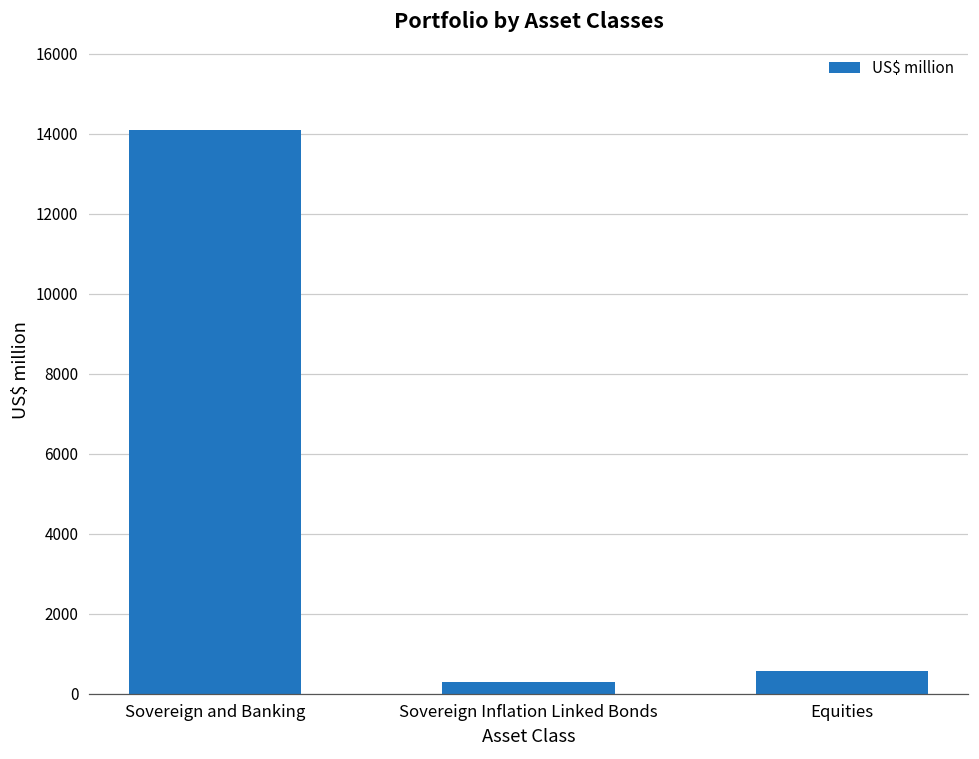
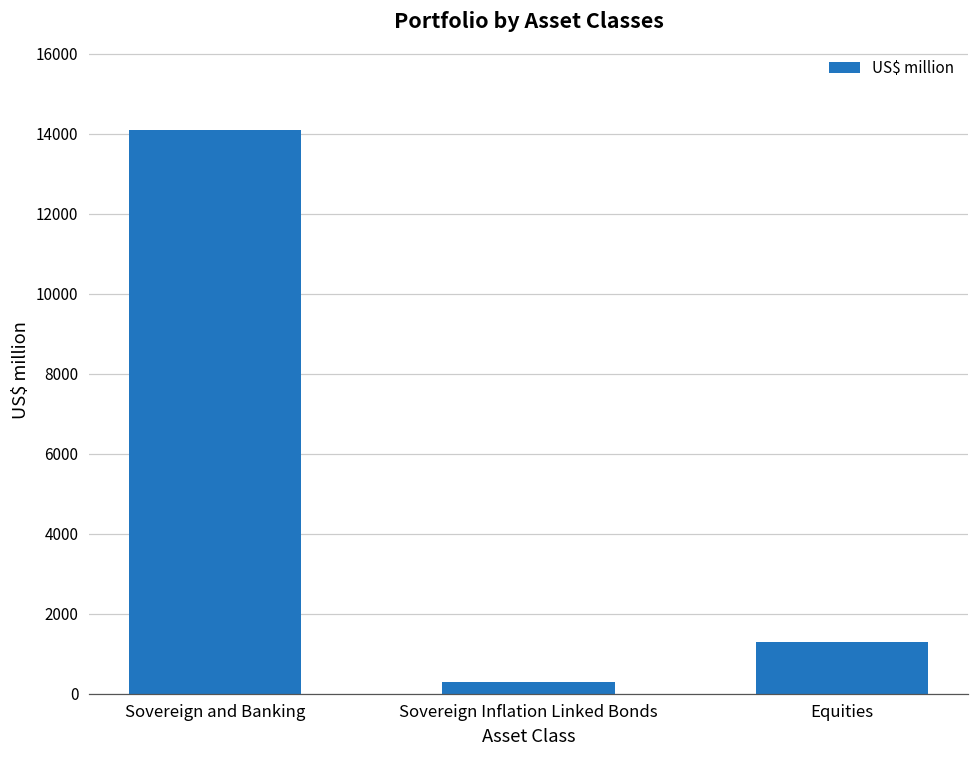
  {
    "Sovereign and Banking": 14100,
    "Sovereign Inflation Linked Bonds": 300,
-   "Equities": 600
+   "Equities": 1300
  }
